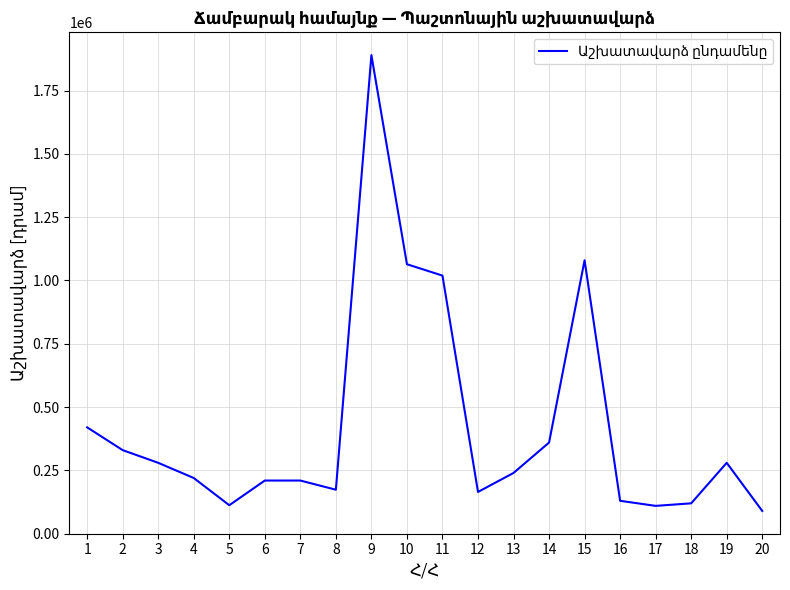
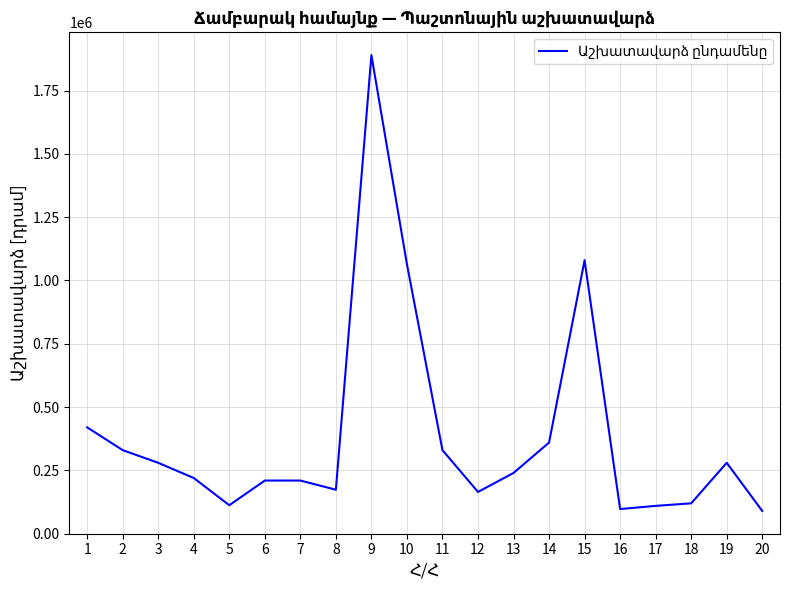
  {
    "1": 420000,
    "2": 330000,
    "3": 280000,
    "4": 220000,
    "5": 110000,
    "6": 210000,
    "7": 210000,
    "8": 170000,
    "9": 1890000,
    "10": 1060000,
-   "11": 1020000,
+   "11": 330000,
    "12": 170000,
    "13": 240000,
    "14": 360000,
    "15": 1080000,
-   "16": 130000,
+   "16": 100000,
    "17": 110000,
    "18": 120000,
    "19": 280000,
    "20": 90000
  }
